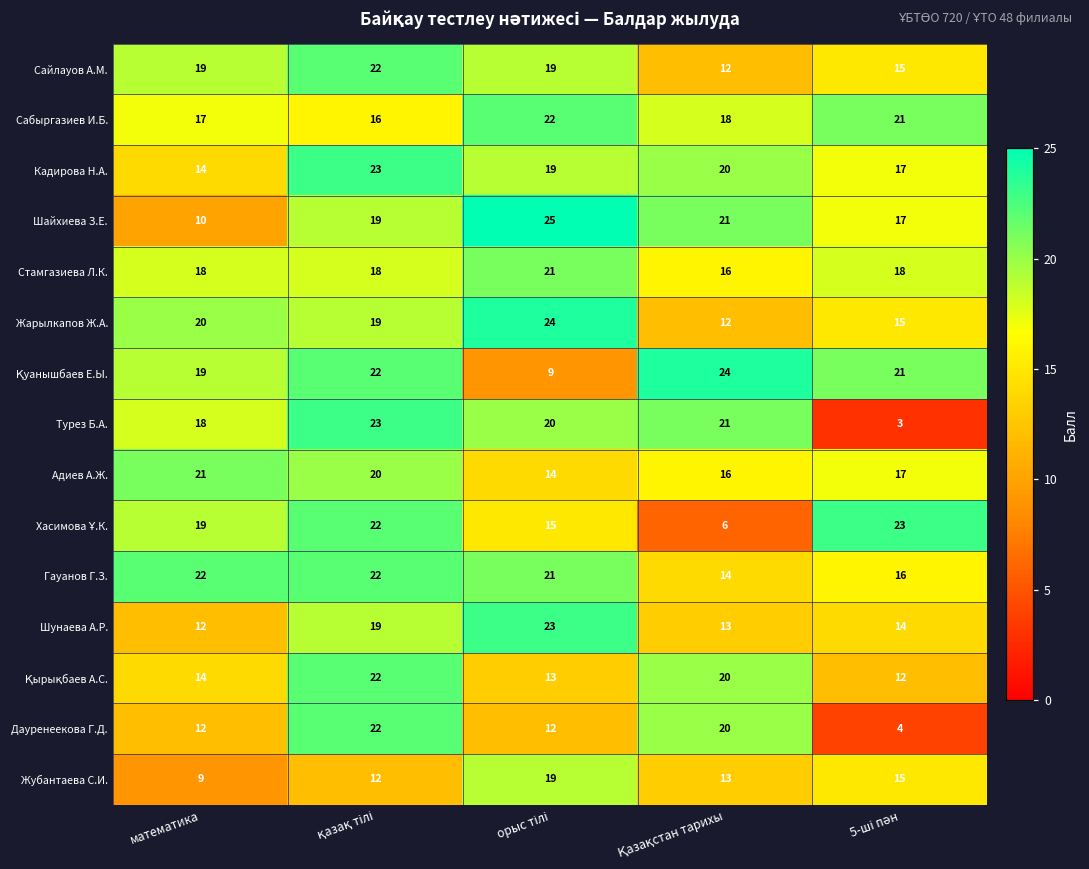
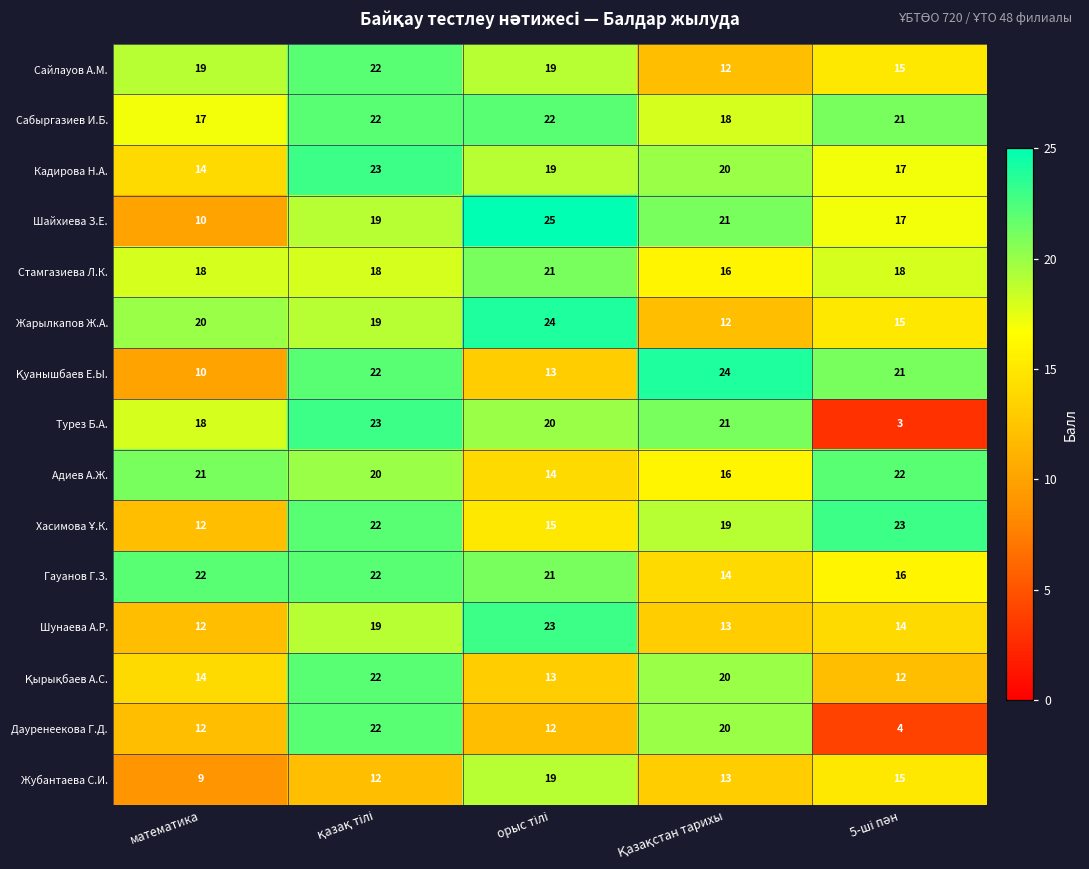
  {
    "Сайлауов А.М.": {
      "математика": 19,
      "қазақ тілі": 22,
      "орыс тілі": 19,
      "Қазақстан тарихы": 12,
      "5-ші пән": 15
    },
    "Сабыргазиев И.Б.": {
      "математика": 17,
-     "қазақ тілі": 16,
+     "қазақ тілі": 22,
      "орыс тілі": 22,
      "Қазақстан тарихы": 18,
      "5-ші пән": 21
    },
    "Кадирова Н.А.": {
      "математика": 14,
      "қазақ тілі": 23,
      "орыс тілі": 19,
      "Қазақстан тарихы": 20,
      "5-ші пән": 17
    },
    "Шайхиева З.Е.": {
      "математика": 10,
      "қазақ тілі": 19,
      "орыс тілі": 25,
      "Қазақстан тарихы": 21,
      "5-ші пән": 17
    },
    "Стамгазиева Л.К.": {
      "математика": 18,
      "қазақ тілі": 18,
      "орыс тілі": 21,
      "Қазақстан тарихы": 16,
      "5-ші пән": 18
    },
    "Жарылкапов Ж.А.": {
      "математика": 20,
      "қазақ тілі": 19,
      "орыс тілі": 24,
      "Қазақстан тарихы": 12,
      "5-ші пән": 15
    },
    "Қуанышбаев Е.Ы.": {
-     "математика": 19,
+     "математика": 10,
      "қазақ тілі": 22,
-     "орыс тілі": 9,
+     "орыс тілі": 13,
      "Қазақстан тарихы": 24,
      "5-ші пән": 21
    },
    "Турез Б.А.": {
      "математика": 18,
      "қазақ тілі": 23,
      "орыс тілі": 20,
      "Қазақстан тарихы": 21,
      "5-ші пән": 3
    },
    "Адиев А.Ж.": {
      "математика": 21,
      "қазақ тілі": 20,
      "орыс тілі": 14,
      "Қазақстан тарихы": 16,
-     "5-ші пән": 17
+     "5-ші пән": 22
    },
    "Хасимова Ұ.К.": {
-     "математика": 19,
+     "математика": 12,
      "қазақ тілі": 22,
      "орыс тілі": 15,
-     "Қазақстан тарихы": 6,
+     "Қазақстан тарихы": 19,
      "5-ші пән": 23
    },
    "Гауанов Г.З.": {
      "математика": 22,
      "қазақ тілі": 22,
      "орыс тілі": 21,
      "Қазақстан тарихы": 14,
      "5-ші пән": 16
    },
    "Шунаева А.Р.": {
      "математика": 12,
      "қазақ тілі": 19,
      "орыс тілі": 23,
      "Қазақстан тарихы": 13,
      "5-ші пән": 14
    },
    "Қырықбаев А.С.": {
      "математика": 14,
      "қазақ тілі": 22,
      "орыс тілі": 13,
      "Қазақстан тарихы": 20,
      "5-ші пән": 12
    },
    "Дауренеекова Г.Д.": {
      "математика": 12,
      "қазақ тілі": 22,
      "орыс тілі": 12,
      "Қазақстан тарихы": 20,
      "5-ші пән": 4
    },
    "Жубантаева С.И.": {
      "математика": 9,
      "қазақ тілі": 12,
      "орыс тілі": 19,
      "Қазақстан тарихы": 13,
      "5-ші пән": 15
    }
  }
